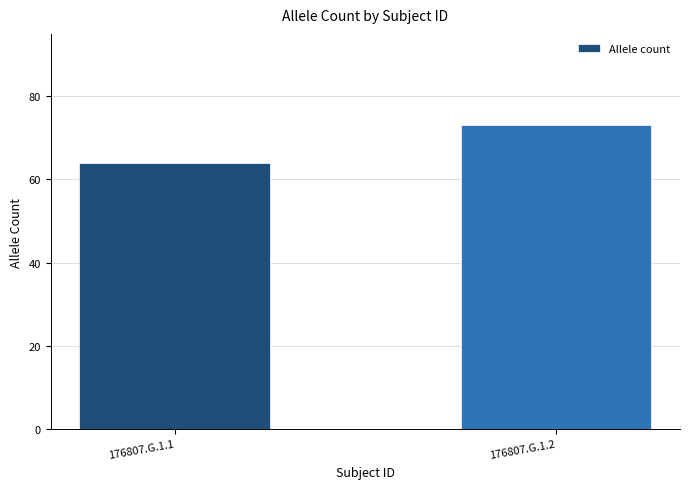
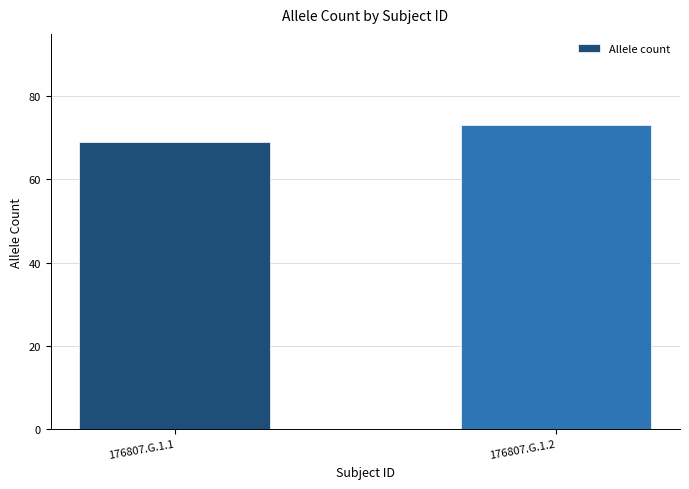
  {
-   "176807.G.1.1": 64,
+   "176807.G.1.1": 69,
    "176807.G.1.2": 73
  }
